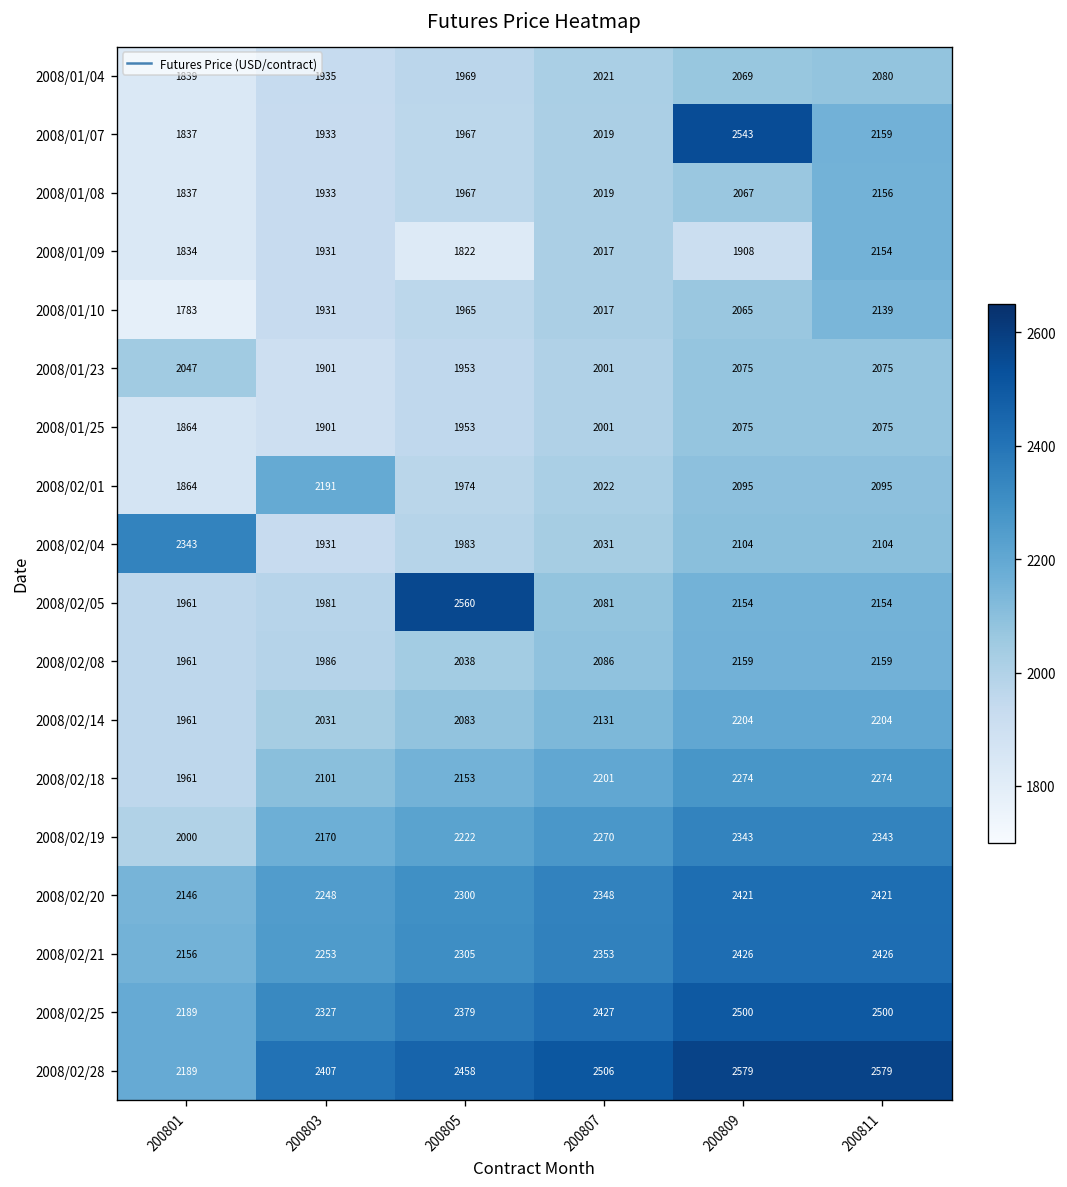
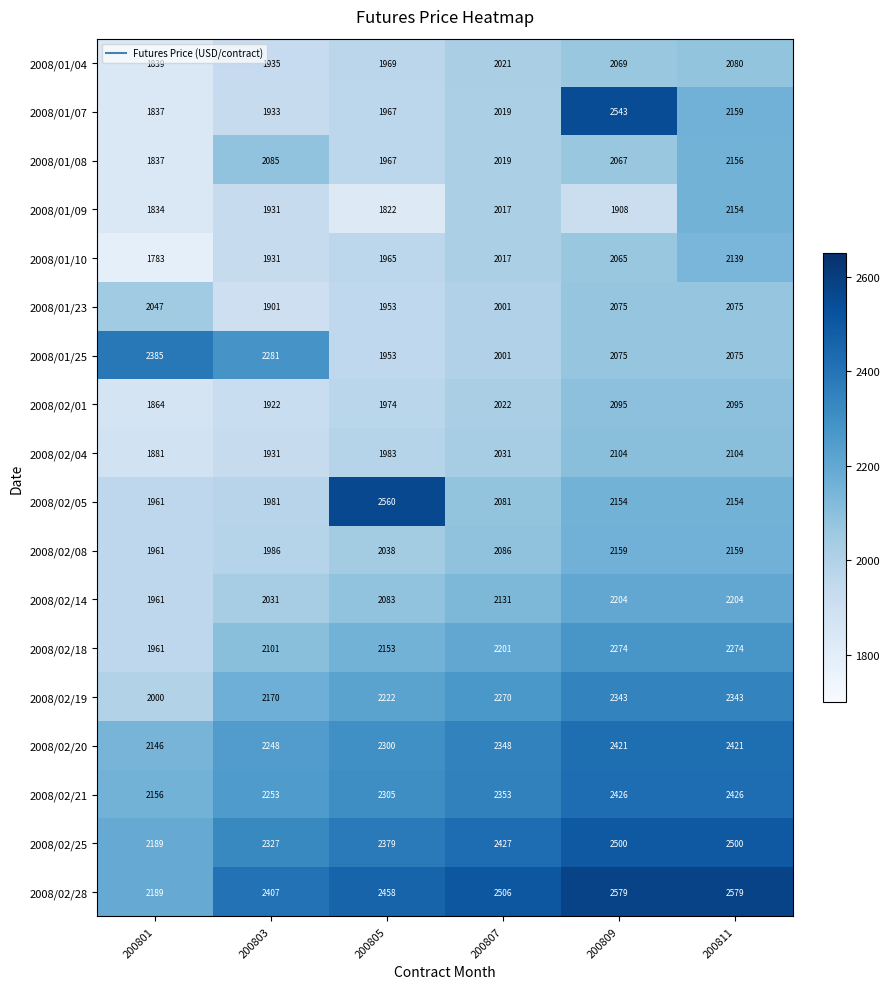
  {
    "2008/01/04": {
      "200805": 1969,
      "200807": 2021,
      "200809": 2069,
      "200811": 2080
    },
    "2008/01/07": {
      "200801": 1837,
      "200803": 1933,
      "200805": 1967,
      "200807": 2019,
      "200809": 2543,
      "200811": 2159
    },
    "2008/01/08": {
      "200801": 1837,
-     "200803": 1933,
+     "200803": 2085,
      "200805": 1967,
      "200807": 2019,
      "200809": 2067,
      "200811": 2156
    },
    "2008/01/09": {
      "200801": 1834,
      "200803": 1931,
      "200805": 1822,
      "200807": 2017,
      "200809": 1908,
      "200811": 2154
    },
    "2008/01/10": {
      "200801": 1783,
      "200803": 1931,
      "200805": 1965,
      "200807": 2017,
      "200809": 2065,
      "200811": 2139
    },
    "2008/01/23": {
      "200801": 2047,
      "200803": 1901,
      "200805": 1953,
      "200807": 2001,
      "200809": 2075,
      "200811": 2075
    },
    "2008/01/25": {
-     "200801": 1864,
-     "200803": 1901,
+     "200801": 2385,
+     "200803": 2281,
      "200805": 1953,
      "200807": 2001,
      "200809": 2075,
      "200811": 2075
    },
    "2008/02/01": {
      "200801": 1864,
-     "200803": 2191,
+     "200803": 1922,
      "200805": 1974,
      "200807": 2022,
      "200809": 2095,
      "200811": 2095
    },
    "2008/02/04": {
-     "200801": 2343,
+     "200801": 1881,
      "200803": 1931,
      "200805": 1983,
      "200807": 2031,
      "200809": 2104,
      "200811": 2104
    },
    "2008/02/05": {
      "200801": 1961,
      "200803": 1981,
      "200805": 2560,
      "200807": 2081,
      "200809": 2154,
      "200811": 2154
    },
    "2008/02/08": {
      "200801": 1961,
      "200803": 1986,
      "200805": 2038,
      "200807": 2086,
      "200809": 2159,
      "200811": 2159
    },
    "2008/02/14": {
      "200801": 1961,
      "200803": 2031,
      "200805": 2083,
      "200807": 2131,
      "200809": 2204,
      "200811": 2204
    },
    "2008/02/18": {
      "200801": 1961,
      "200803": 2101,
      "200805": 2153,
      "200807": 2201,
      "200809": 2274,
      "200811": 2274
    },
    "2008/02/19": {
      "200801": 2000,
      "200803": 2170,
      "200805": 2222,
      "200807": 2270,
      "200809": 2343,
      "200811": 2343
    },
    "2008/02/20": {
      "200801": 2146,
      "200803": 2248,
      "200805": 2300,
      "200807": 2348,
      "200809": 2421,
      "200811": 2421
    },
    "2008/02/21": {
      "200801": 2156,
      "200803": 2253,
      "200805": 2305,
      "200807": 2353,
      "200809": 2426,
      "200811": 2426
    },
    "2008/02/25": {
      "200801": 2189,
      "200803": 2327,
      "200805": 2379,
      "200807": 2427,
      "200809": 2500,
      "200811": 2500
    },
    "2008/02/28": {
      "200801": 2189,
      "200803": 2407,
      "200805": 2458,
      "200807": 2506,
      "200809": 2579,
      "200811": 2579
    }
  }
